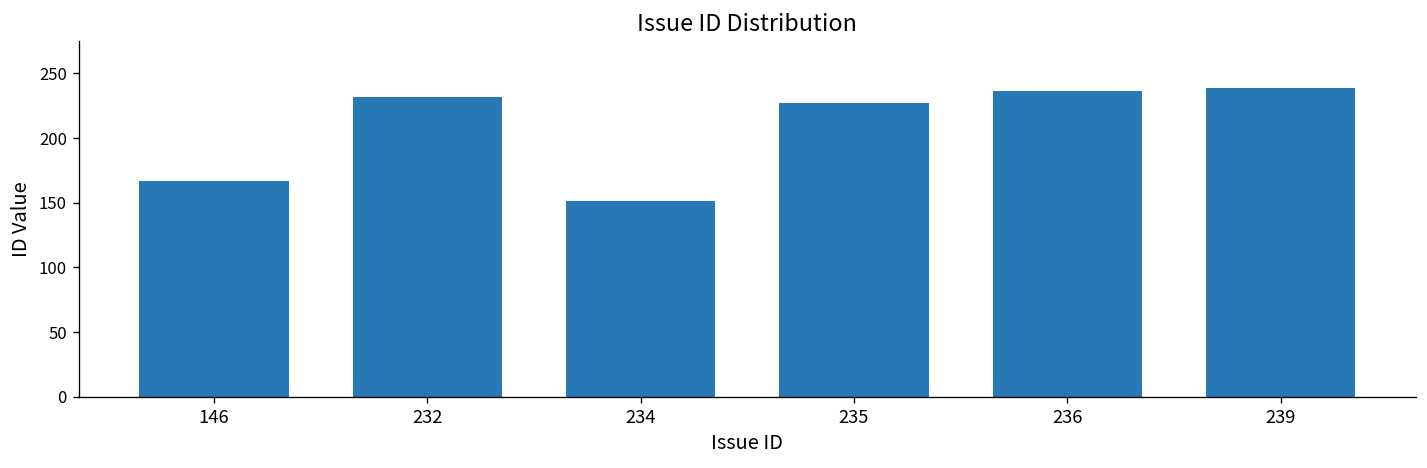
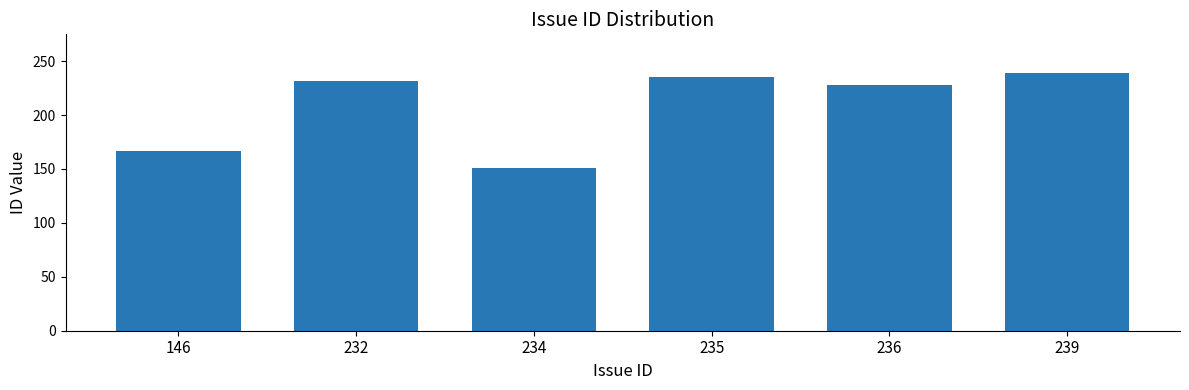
  {
    "146": 167,
    "232": 232,
    "234": 151,
-   "235": 227,
-   "236": 236,
+   "235": 235,
+   "236": 228,
    "239": 239
  }
